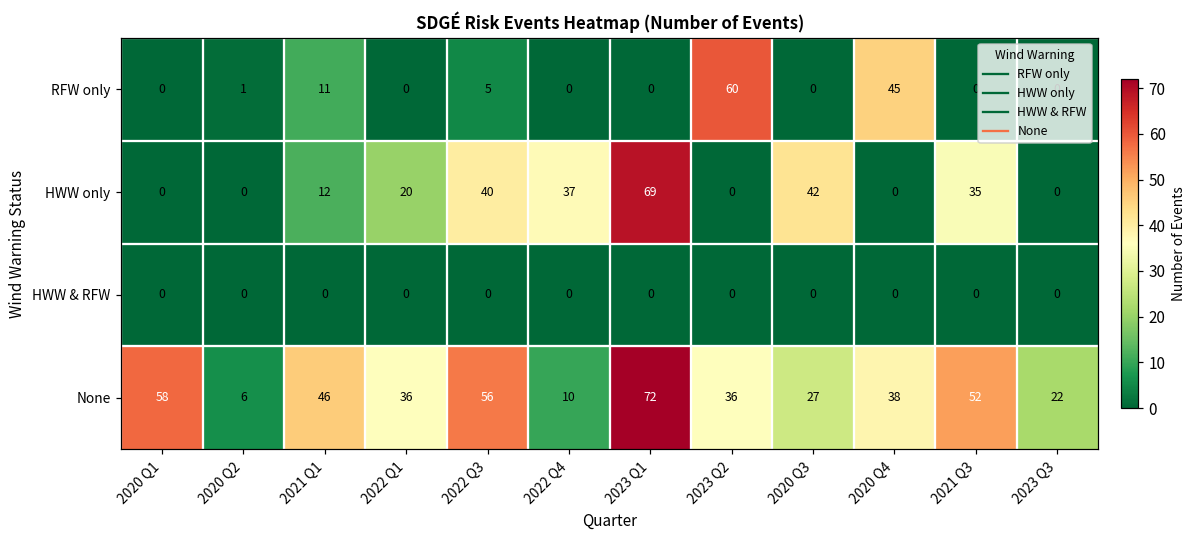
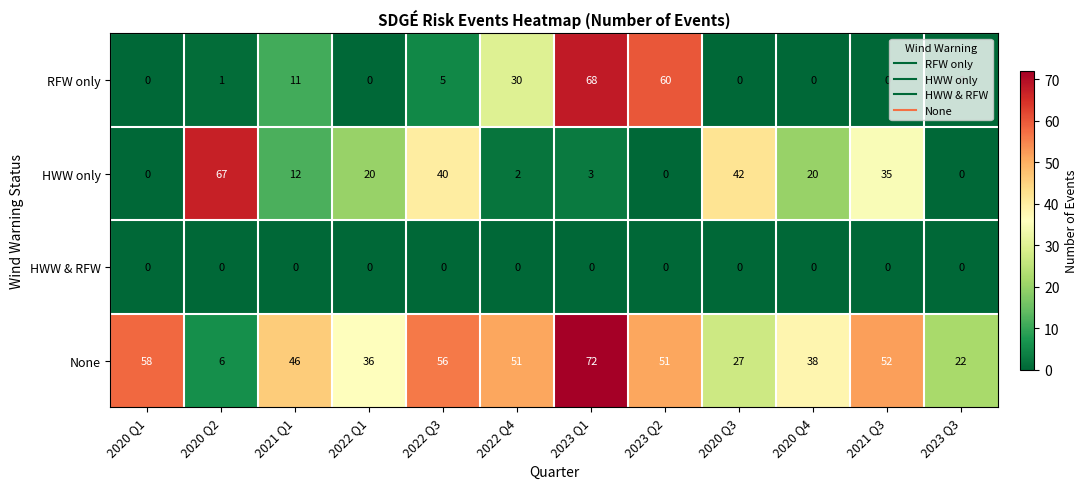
  {
    "RFW only": {
      "2020 Q1": 0,
      "2020 Q2": 1,
      "2021 Q1": 11,
      "2022 Q1": 0,
      "2022 Q3": 5,
-     "2022 Q4": 0,
-     "2023 Q1": 0,
+     "2022 Q4": 30,
+     "2023 Q1": 68,
      "2023 Q2": 60,
      "2020 Q3": 0,
-     "2020 Q4": 45
+     "2020 Q4": 0
    },
    "HWW only": {
      "2020 Q1": 0,
-     "2020 Q2": 0,
+     "2020 Q2": 67,
      "2021 Q1": 12,
      "2022 Q1": 20,
      "2022 Q3": 40,
-     "2022 Q4": 37,
-     "2023 Q1": 69,
+     "2022 Q4": 2,
+     "2023 Q1": 3,
      "2023 Q2": 0,
      "2020 Q3": 42,
-     "2020 Q4": 0,
+     "2020 Q4": 20,
      "2021 Q3": 35,
      "2023 Q3": 0
    },
    "HWW & RFW": {
      "2020 Q1": 0,
      "2020 Q2": 0,
      "2021 Q1": 0,
      "2022 Q1": 0,
      "2022 Q3": 0,
      "2022 Q4": 0,
      "2023 Q1": 0,
      "2023 Q2": 0,
      "2020 Q3": 0,
      "2020 Q4": 0,
      "2021 Q3": 0,
      "2023 Q3": 0
    },
    "None": {
      "2020 Q1": 58,
      "2020 Q2": 6,
      "2021 Q1": 46,
      "2022 Q1": 36,
      "2022 Q3": 56,
-     "2022 Q4": 10,
+     "2022 Q4": 51,
      "2023 Q1": 72,
-     "2023 Q2": 36,
+     "2023 Q2": 51,
      "2020 Q3": 27,
      "2020 Q4": 38,
      "2021 Q3": 52,
      "2023 Q3": 22
    }
  }
